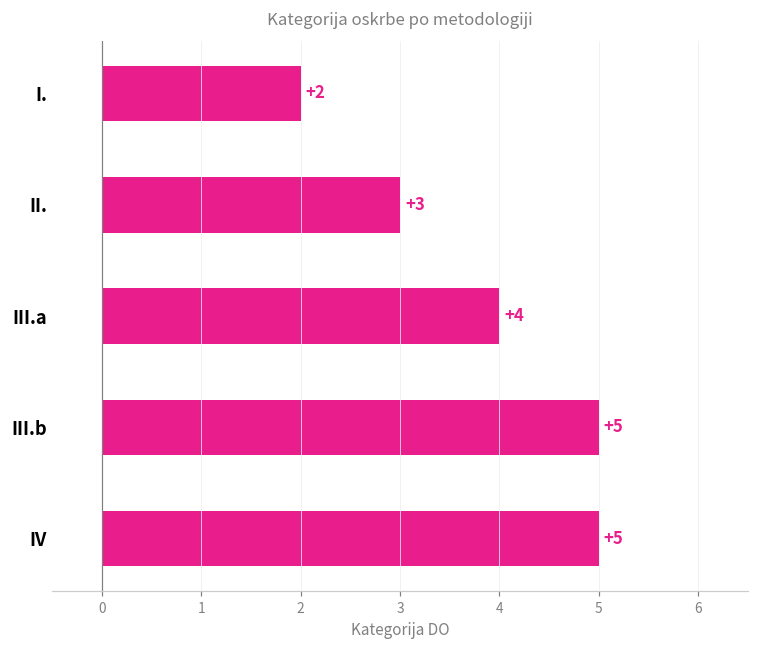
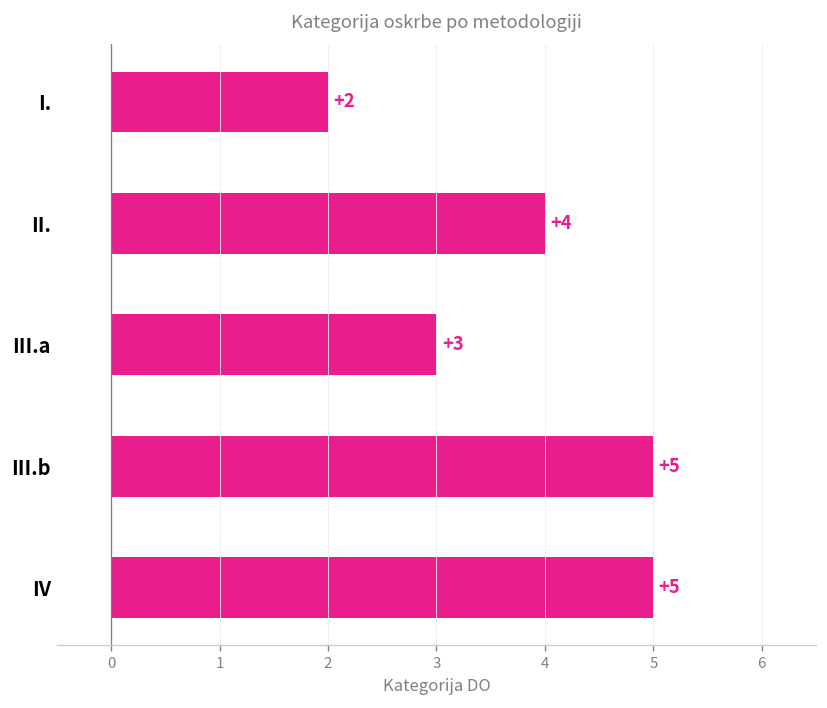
  {
    "I.": "+2",
-   "II.": "+3",
-   "III.a": "+4",
+   "II.": "+4",
+   "III.a": "+3",
    "III.b": "+5",
    "IV": "+5"
  }
